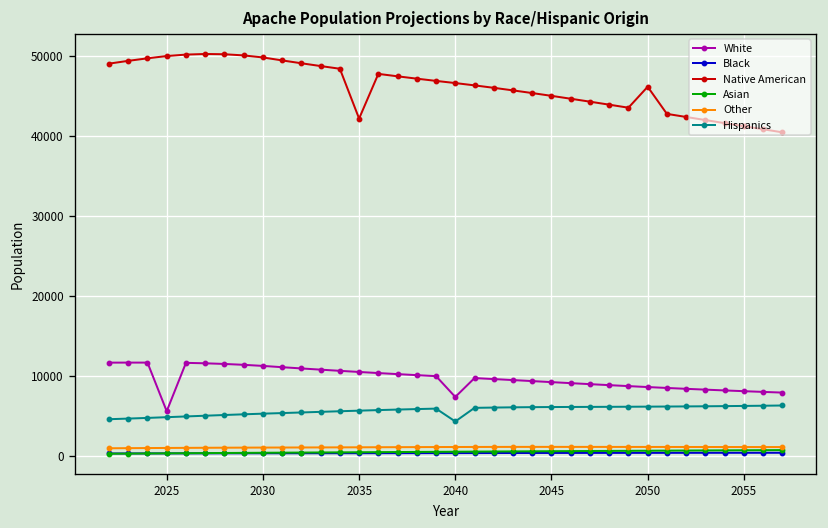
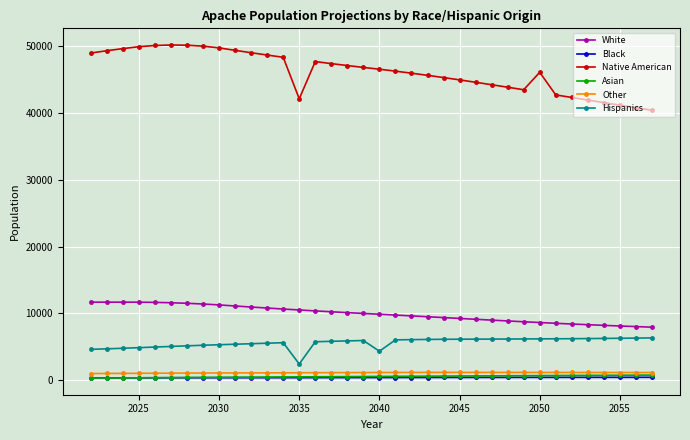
  {
    "White": {
-     "2025": 6000,
+     "2025": 12000,
      "2030": 11000,
      "2035": 10000,
-     "2040": 7000,
+     "2040": 10000,
      "2045": 9000,
      "2050": 9000,
      "2055": 8000
    },
    "Native American": {
      "2025": 50000,
      "2030": 50000,
      "2035": 42000,
      "2040": 47000,
      "2045": 45000,
      "2050": 46000
    },
    "Other": {
      "2025": 1000,
      "2030": 1000,
      "2035": 1000,
      "2040": 1000,
      "2045": 1000,
      "2050": 1000,
      "2055": 1000
    },
    "Hispanics": {
      "2025": 5000,
      "2030": 5000,
-     "2035": 6000,
+     "2035": 2000,
      "2040": 4000,
      "2045": 6000,
      "2050": 6000,
      "2055": 6000
    }
  }
